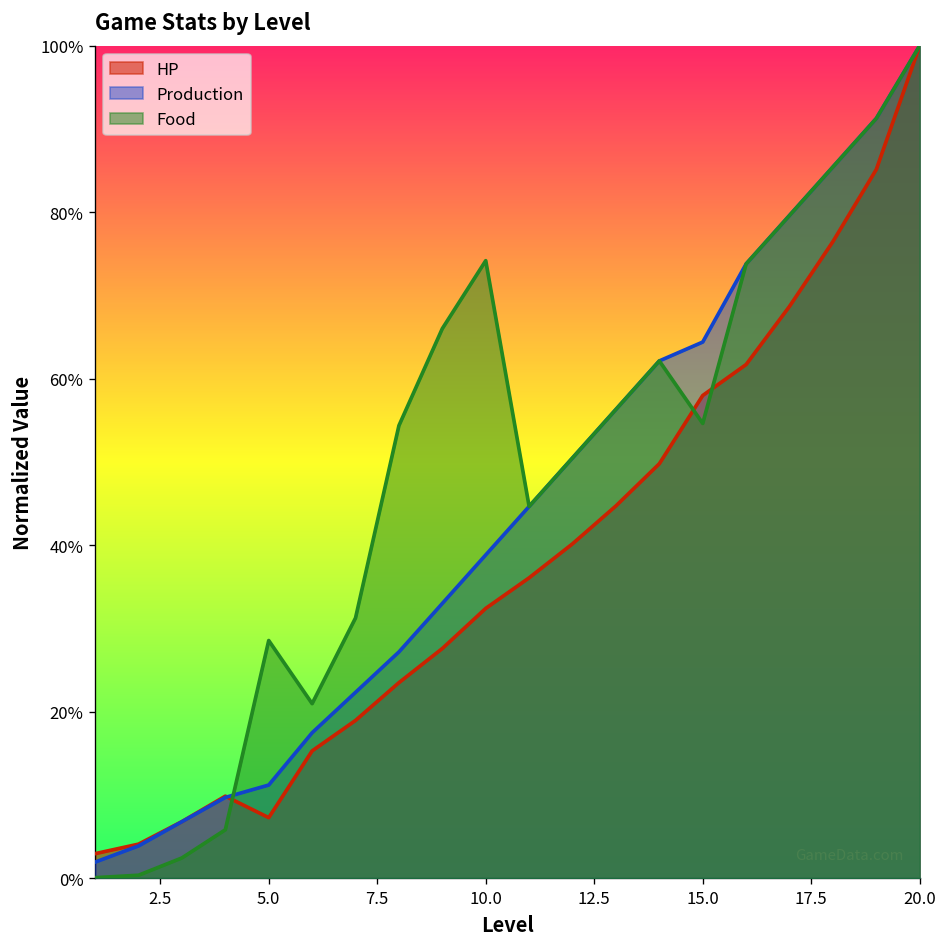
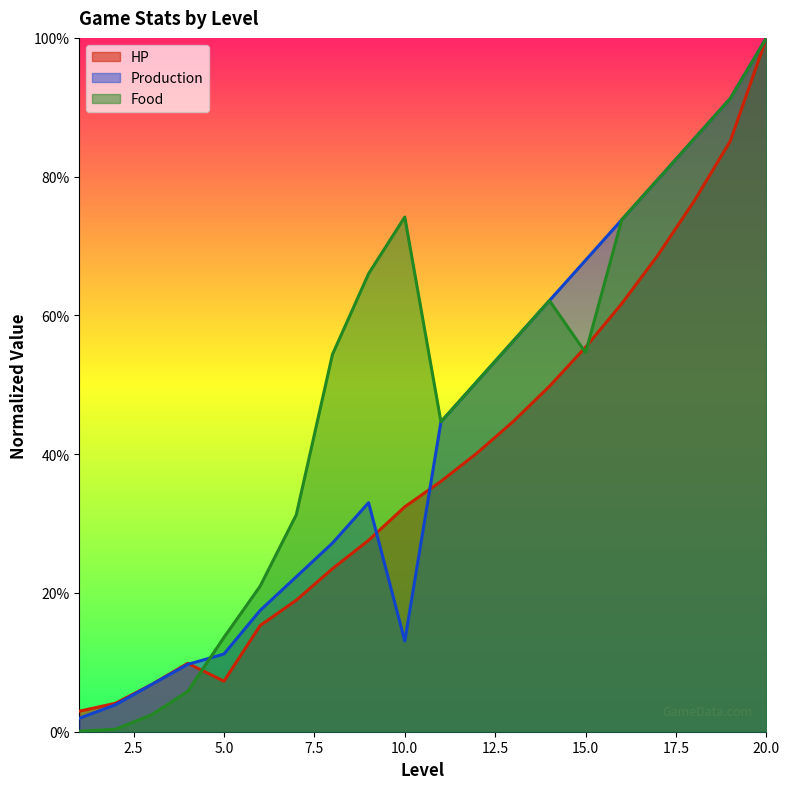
  {
    "HP": {
      "5.0": "7%",
      "10.0": "32%",
-     "15.0": "58%"
+     "15.0": "55%"
    },
    "Production": {
      "5.0": "11%",
-     "10.0": "39%",
-     "15.0": "64%"
+     "10.0": "13%",
+     "15.0": "68%"
    },
    "Food": {
-     "5.0": "29%",
+     "5.0": "14%",
      "10.0": "74%",
      "15.0": "55%"
    }
  }
